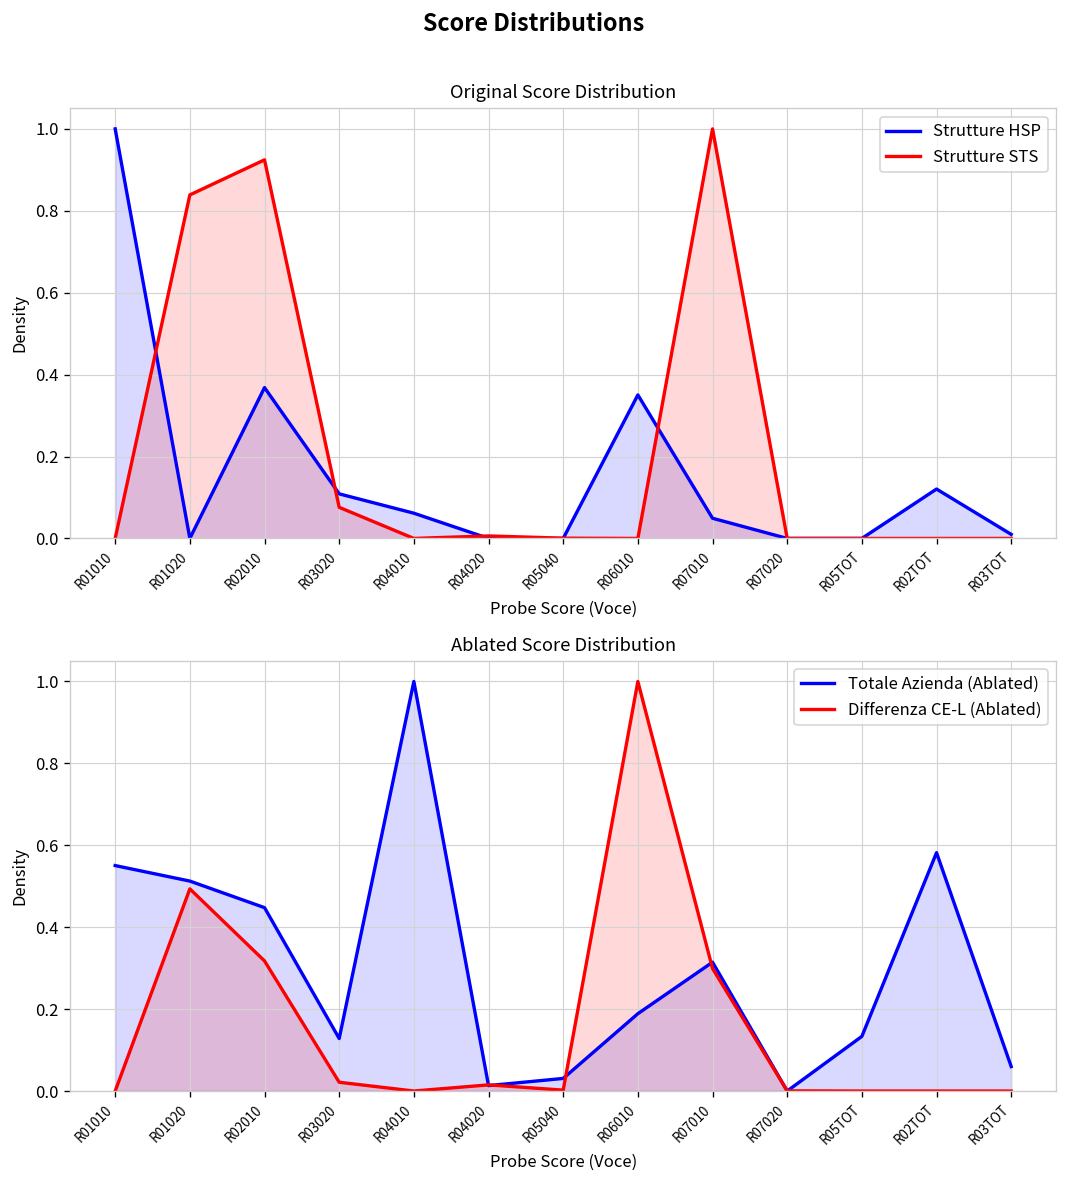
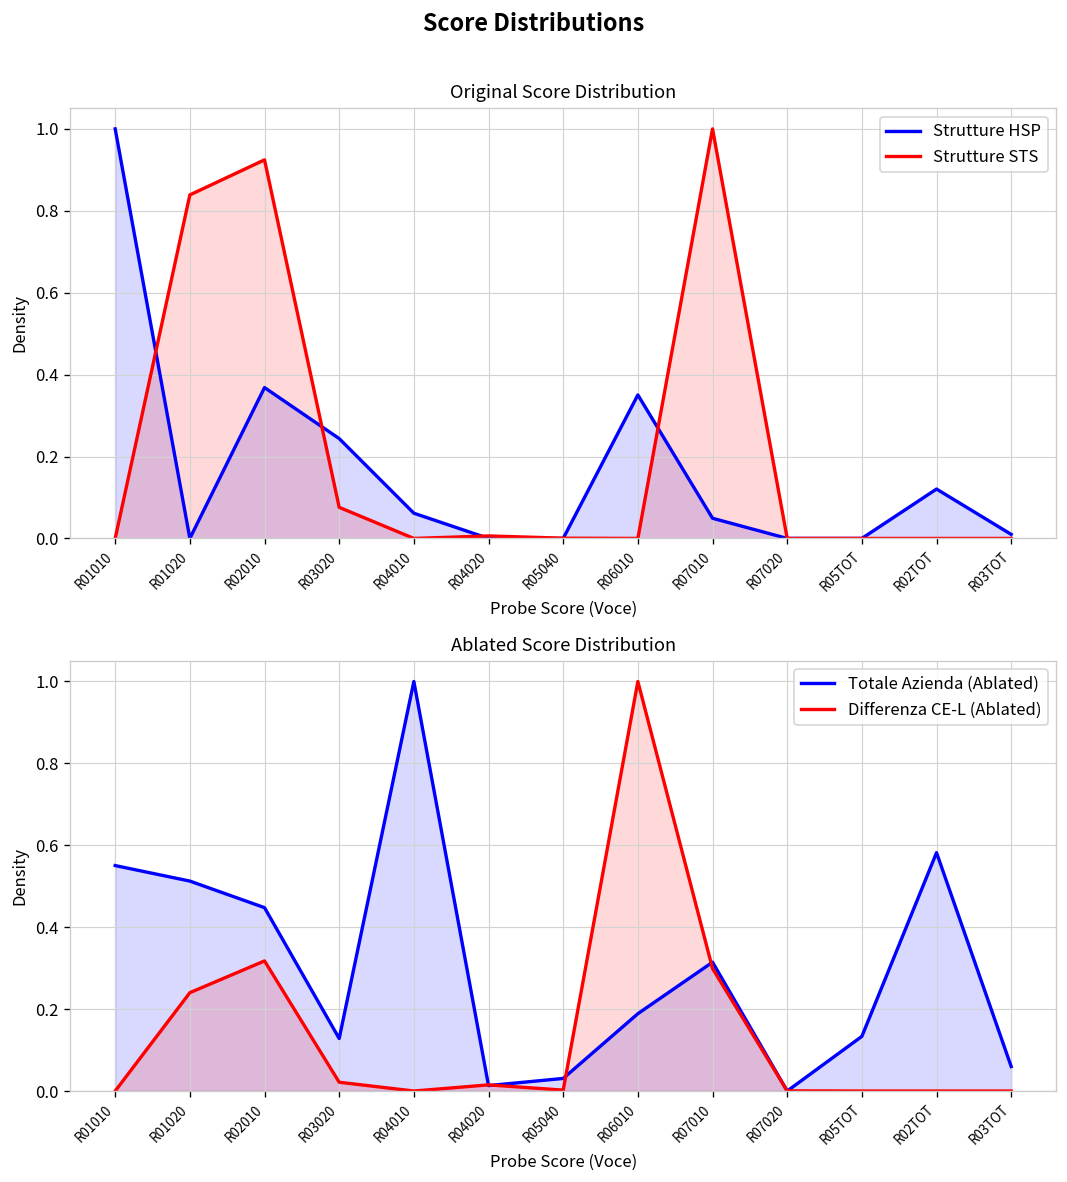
  {
    "Original Score Distribution": {
      "Strutture HSP": {
        "R01010": 1.00,
        "R01020": 0.00,
        "R02010": 0.37,
-       "R03020": 0.11,
+       "R03020": 0.24,
        "R04010": 0.06,
        "R06010": 0.35,
        "R07010": 0.05,
        "R02TOT": 0.12,
        "R03TOT": 0.01
      },
      "Strutture STS": {
        "R01010": 0.00,
        "R01020": 0.84,
        "R02010": 0.92,
        "R03020": 0.08,
        "R04010": 0.00,
        "R06010": 0.00,
        "R07010": 1.00,
        "R02TOT": 0.00,
        "R03TOT": 0.00
      }
    },
    "Ablated Score Distribution": {
      "Totale Azienda (Ablated)": {
        "R01010": 0.55,
        "R01020": 0.51,
        "R02010": 0.45,
        "R03020": 0.13,
        "R04010": 1.00,
        "R05040": 0.03,
        "R06010": 0.19,
        "R07010": 0.31,
        "R05TOT": 0.13,
        "R02TOT": 0.58,
        "R03TOT": 0.06
      },
      "Differenza CE-L (Ablated)": {
        "R01010": 0.00,
-       "R01020": 0.49,
+       "R01020": 0.24,
        "R02010": 0.32,
        "R03020": 0.02,
        "R04010": 0.00,
        "R05040": 0.00,
        "R06010": 1.00,
        "R07010": 0.30,
        "R05TOT": 0.00,
        "R02TOT": 0.00,
        "R03TOT": 0.00
      }
    }
  }
